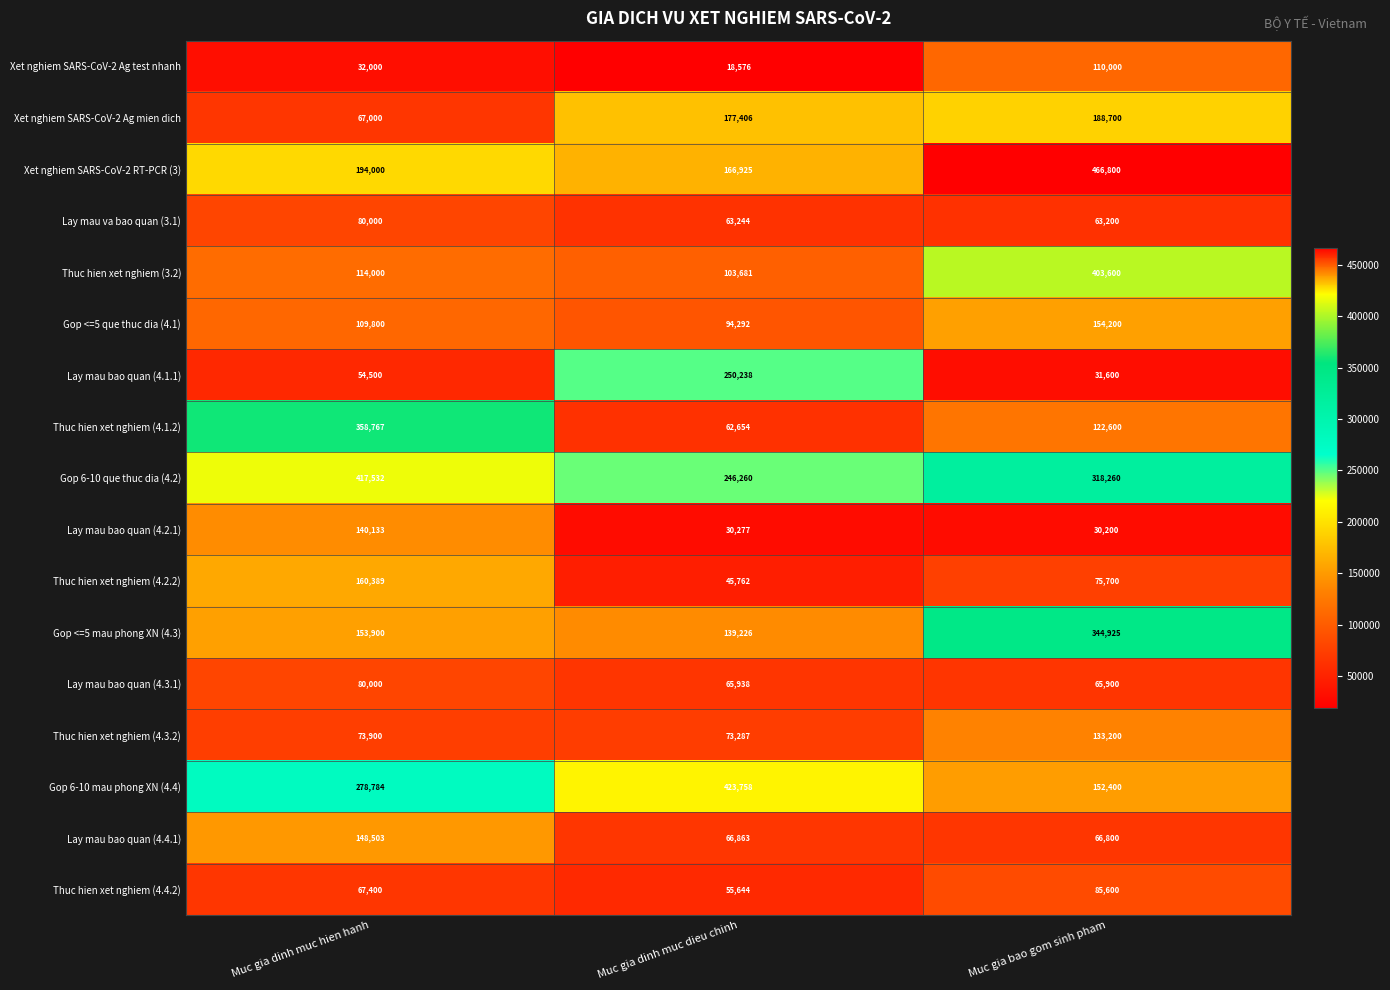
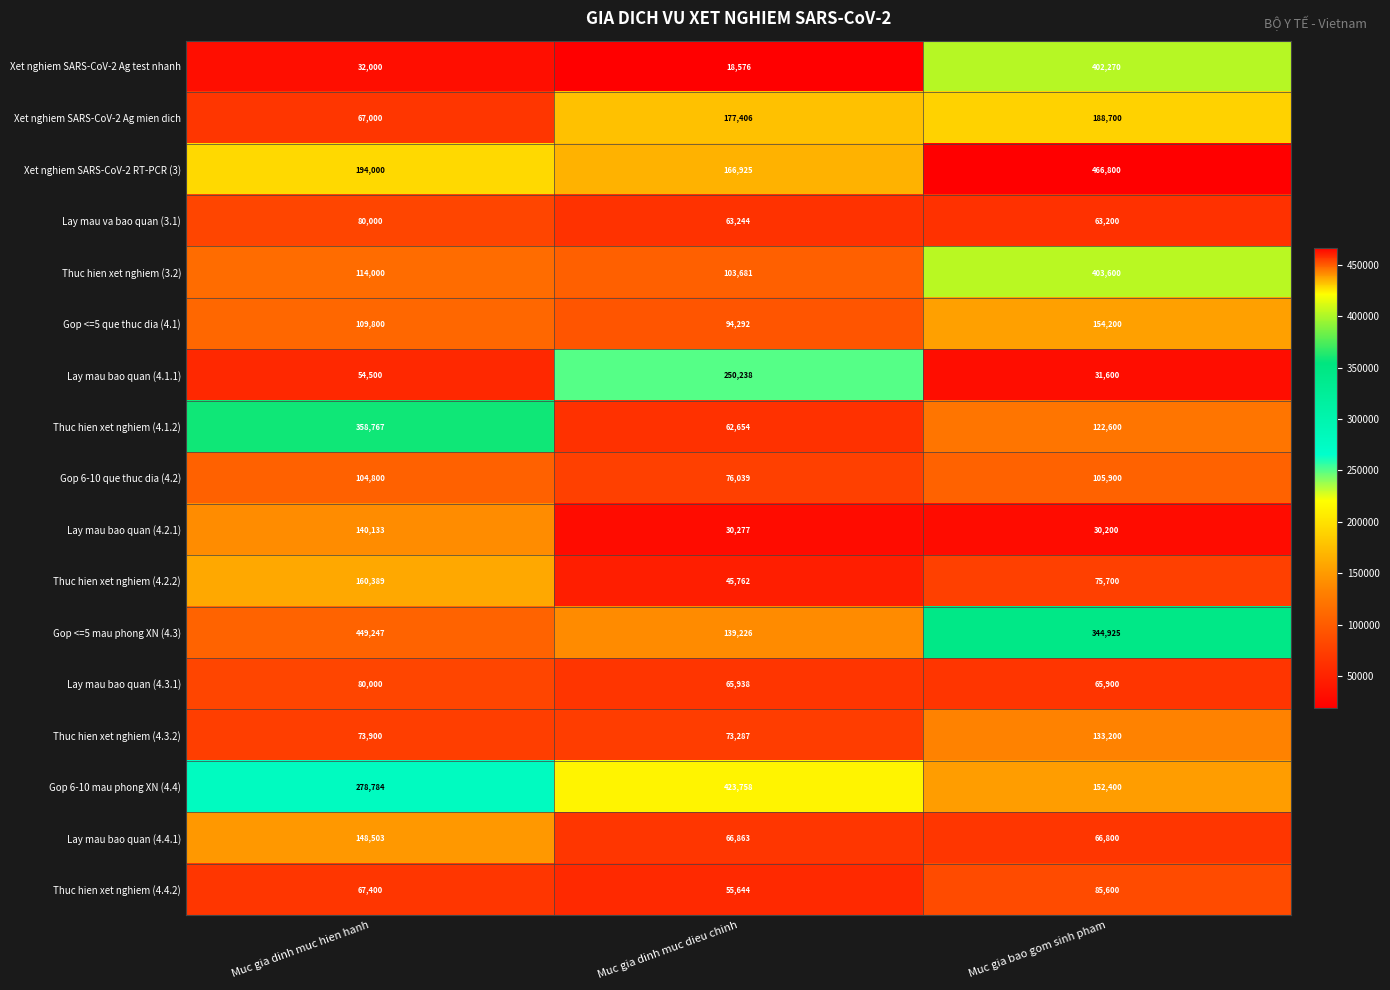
  {
    "Xet nghiem SARS-CoV-2 Ag test nhanh": {
      "Muc gia dinh muc hien hanh": "32,000",
      "Muc gia dinh muc dieu chinh": "18,576",
-     "Muc gia bao gom sinh pham": "110,000"
+     "Muc gia bao gom sinh pham": "402,270"
    },
    "Xet nghiem SARS-CoV-2 Ag mien dich": {
      "Muc gia dinh muc hien hanh": "67,000",
      "Muc gia dinh muc dieu chinh": "177,406",
      "Muc gia bao gom sinh pham": "188,700"
    },
    "Xet nghiem SARS-CoV-2 RT-PCR (3)": {
      "Muc gia dinh muc hien hanh": "194,000",
      "Muc gia dinh muc dieu chinh": "166,925",
      "Muc gia bao gom sinh pham": "466,800"
    },
    "Lay mau va bao quan (3.1)": {
      "Muc gia dinh muc hien hanh": "80,000",
      "Muc gia dinh muc dieu chinh": "63,244",
      "Muc gia bao gom sinh pham": "63,200"
    },
    "Thuc hien xet nghiem (3.2)": {
      "Muc gia dinh muc hien hanh": "114,000",
      "Muc gia dinh muc dieu chinh": "103,681",
      "Muc gia bao gom sinh pham": "403,600"
    },
    "Gop <=5 que thuc dia (4.1)": {
      "Muc gia dinh muc hien hanh": "109,800",
      "Muc gia dinh muc dieu chinh": "94,292",
      "Muc gia bao gom sinh pham": "154,200"
    },
    "Lay mau bao quan (4.1.1)": {
      "Muc gia dinh muc hien hanh": "54,500",
      "Muc gia dinh muc dieu chinh": "250,238",
      "Muc gia bao gom sinh pham": "31,600"
    },
    "Thuc hien xet nghiem (4.1.2)": {
      "Muc gia dinh muc hien hanh": "358,767",
      "Muc gia dinh muc dieu chinh": "62,654",
      "Muc gia bao gom sinh pham": "122,600"
    },
    "Gop 6-10 que thuc dia (4.2)": {
-     "Muc gia dinh muc hien hanh": "417,532",
-     "Muc gia dinh muc dieu chinh": "246,260",
-     "Muc gia bao gom sinh pham": "318,260"
+     "Muc gia dinh muc hien hanh": "104,800",
+     "Muc gia dinh muc dieu chinh": "76,039",
+     "Muc gia bao gom sinh pham": "105,900"
    },
    "Lay mau bao quan (4.2.1)": {
      "Muc gia dinh muc hien hanh": "140,133",
      "Muc gia dinh muc dieu chinh": "30,277",
      "Muc gia bao gom sinh pham": "30,200"
    },
    "Thuc hien xet nghiem (4.2.2)": {
      "Muc gia dinh muc hien hanh": "160,389",
      "Muc gia dinh muc dieu chinh": "45,762",
      "Muc gia bao gom sinh pham": "75,700"
    },
    "Gop <=5 mau phong XN (4.3)": {
-     "Muc gia dinh muc hien hanh": "153,900",
+     "Muc gia dinh muc hien hanh": "449,247",
      "Muc gia dinh muc dieu chinh": "139,226",
      "Muc gia bao gom sinh pham": "344,925"
    },
    "Lay mau bao quan (4.3.1)": {
      "Muc gia dinh muc hien hanh": "80,000",
      "Muc gia dinh muc dieu chinh": "65,938",
      "Muc gia bao gom sinh pham": "65,900"
    },
    "Thuc hien xet nghiem (4.3.2)": {
      "Muc gia dinh muc hien hanh": "73,900",
      "Muc gia dinh muc dieu chinh": "73,287",
      "Muc gia bao gom sinh pham": "133,200"
    },
    "Gop 6-10 mau phong XN (4.4)": {
      "Muc gia dinh muc hien hanh": "278,784",
      "Muc gia dinh muc dieu chinh": "423,758",
      "Muc gia bao gom sinh pham": "152,400"
    },
    "Lay mau bao quan (4.4.1)": {
      "Muc gia dinh muc hien hanh": "148,503",
      "Muc gia dinh muc dieu chinh": "66,863",
      "Muc gia bao gom sinh pham": "66,800"
    },
    "Thuc hien xet nghiem (4.4.2)": {
      "Muc gia dinh muc hien hanh": "67,400",
      "Muc gia dinh muc dieu chinh": "55,644",
      "Muc gia bao gom sinh pham": "85,600"
    }
  }
